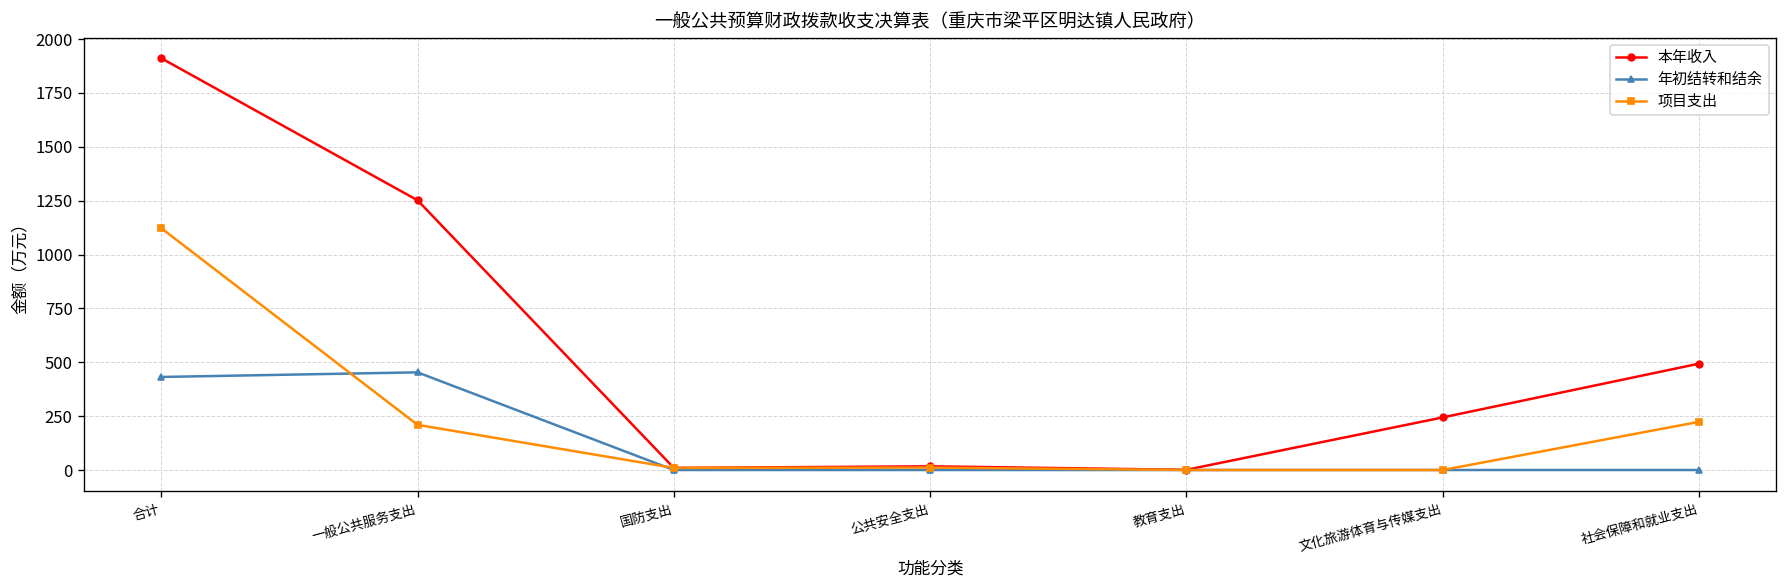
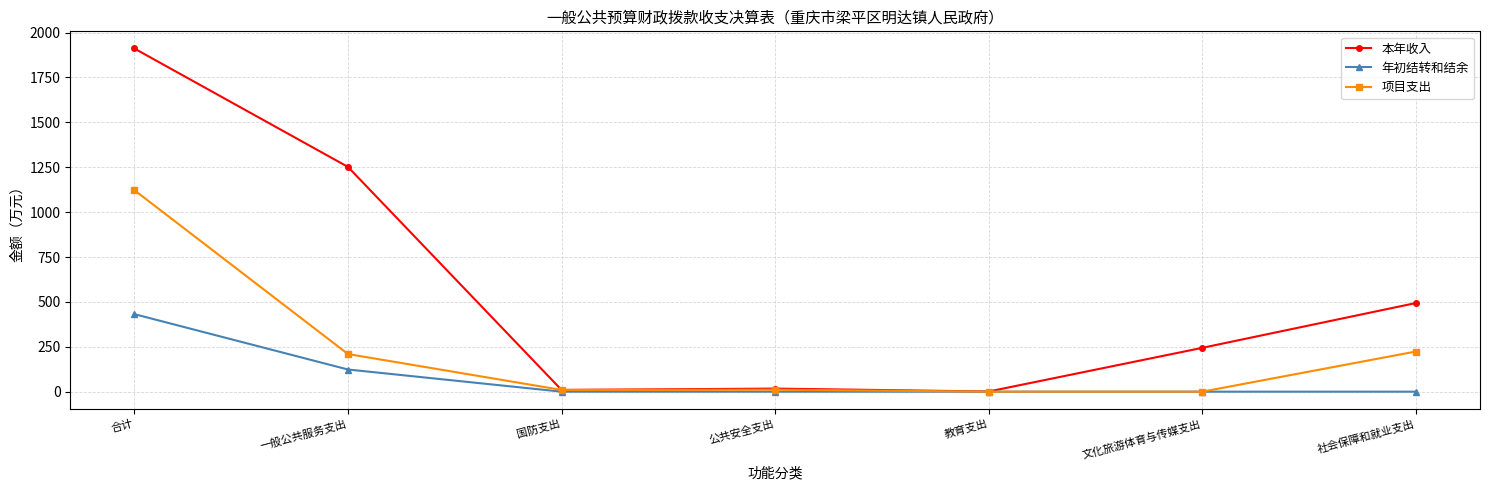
  {
    "本年收入": {
      "合计": 1910,
      "一般公共服务支出": 1250,
      "文化旅游体育与传媒支出": 240,
      "社会保障和就业支出": 490
    },
    "年初结转和结余": {
      "合计": 430,
-     "一般公共服务支出": 450,
+     "一般公共服务支出": 120,
      "社会保障和就业支出": 0
    },
    "项目支出": {
      "合计": 1120,
      "一般公共服务支出": 210,
      "社会保障和就业支出": 220
    }
  }
